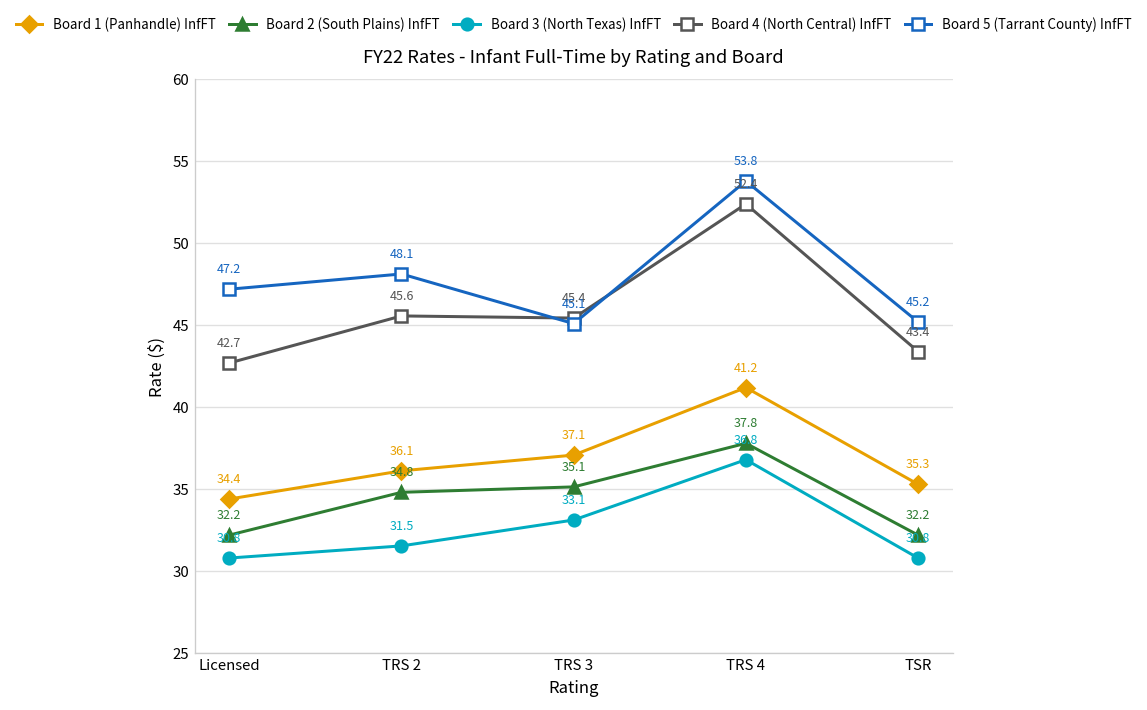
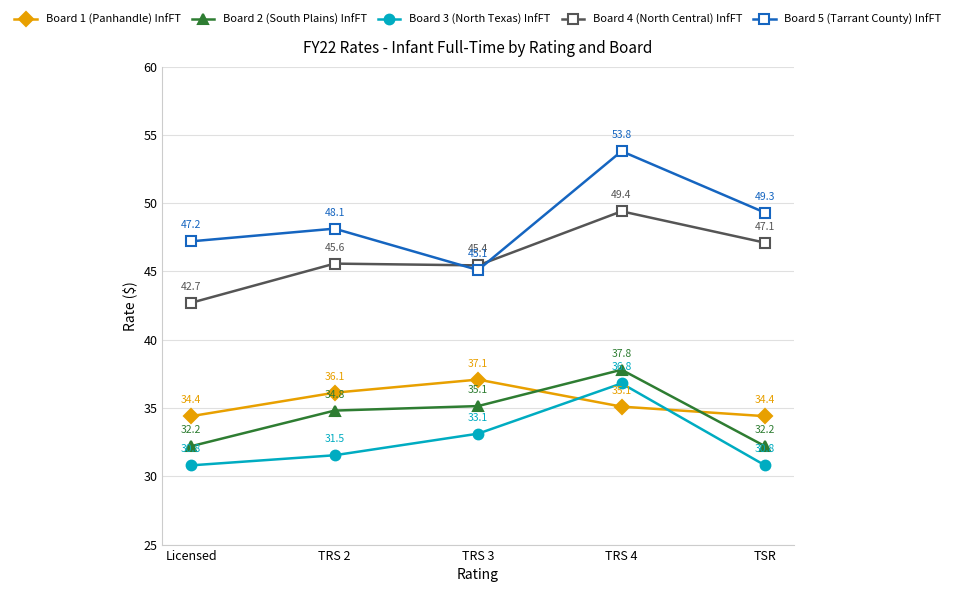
  {
    "Board 1 (Panhandle) InfFT": {
      "Licensed": 34.4,
      "TRS 2": 36.1,
      "TRS 3": 37.1,
-     "TRS 4": 41.2,
-     "TSR": 35.3
+     "TRS 4": 35.1,
+     "TSR": 34.4
    },
    "Board 2 (South Plains) InfFT": {
      "Licensed": 32.2,
      "TRS 3": 35.1,
      "TRS 4": 37.8,
      "TSR": 32.2
    },
    "Board 3 (North Texas) InfFT": {
      "TRS 2": 31.5,
      "TRS 3": 33.1
    },
    "Board 4 (North Central) InfFT": {
      "Licensed": 42.7,
      "TRS 2": 45.6,
-     "TRS 4": 52.4,
-     "TSR": 43.4
+     "TRS 4": 49.4,
+     "TSR": 47.1
    },
    "Board 5 (Tarrant County) InfFT": {
      "Licensed": 47.2,
      "TRS 2": 48.1,
      "TRS 4": 53.8,
-     "TSR": 45.2
+     "TSR": 49.3
    }
  }
